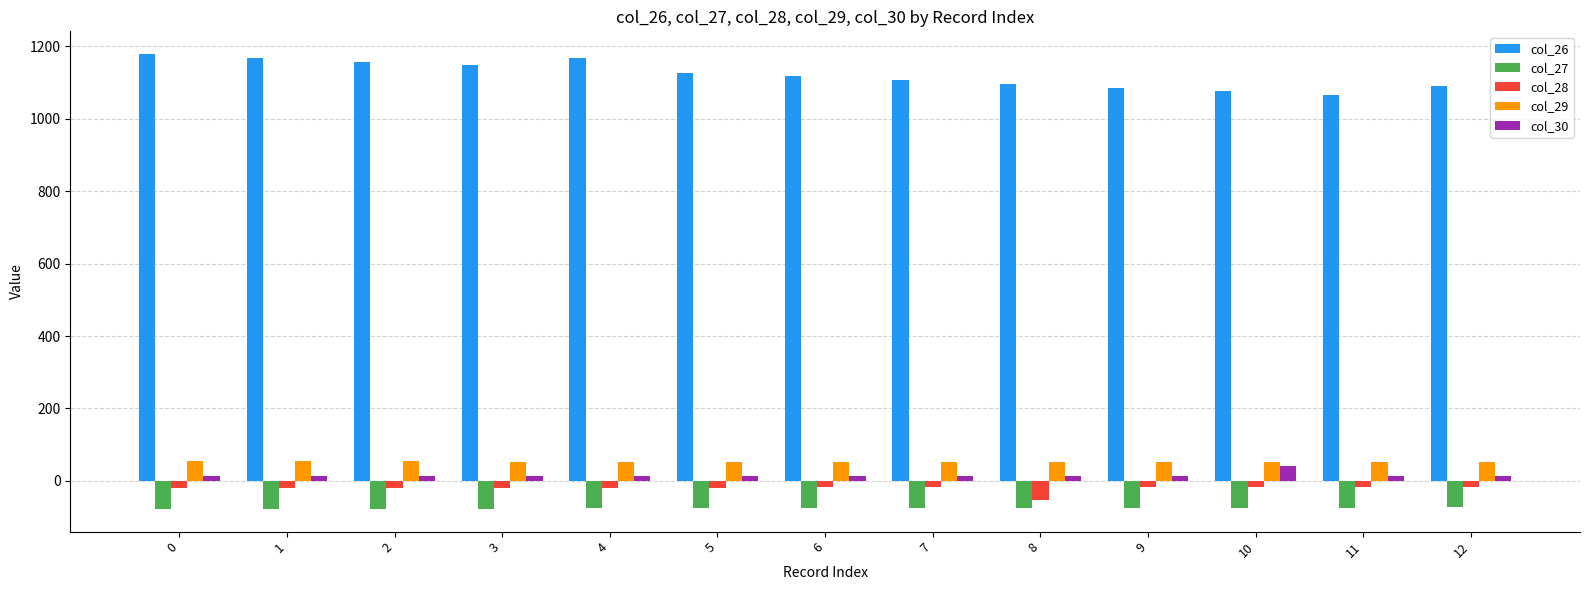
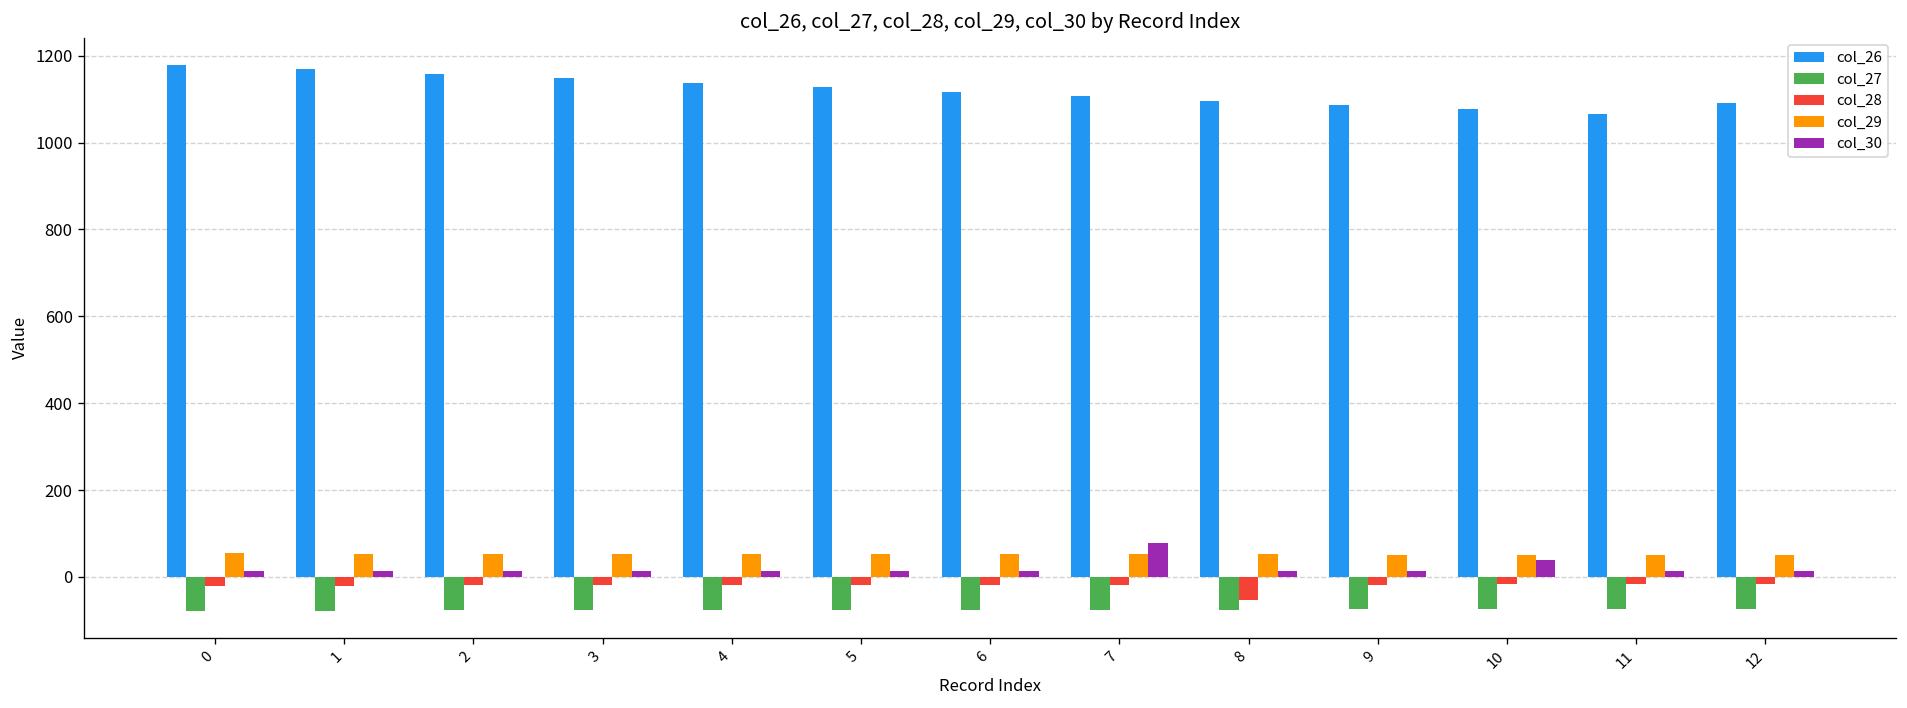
  {
    "col_26": {
      "0": 1180,
      "1": 1170,
      "2": 1160,
      "3": 1150,
-     "4": 1170,
+     "4": 1140,
      "5": 1130,
      "6": 1120,
      "7": 1110,
      "8": 1100,
      "9": 1090,
      "10": 1080,
      "11": 1070,
      "12": 1090
    },
    "col_27": {
      "0": -80,
      "1": -80,
      "2": -80,
      "3": -80,
      "4": -80,
      "5": -80,
      "6": -80,
      "7": -80,
      "8": -70,
      "9": -70,
      "10": -70,
      "11": -70,
      "12": -70
    },
    "col_28": {
      "0": -20,
      "1": -20,
      "2": -20,
      "3": -20,
      "4": -20,
      "5": -20,
      "6": -20,
      "7": -20,
      "8": -50,
      "9": -20,
      "10": -20,
      "11": -20,
      "12": -20
    },
    "col_29": {
      "0": 50,
      "1": 50,
      "2": 50,
      "3": 50,
      "4": 50,
      "5": 50,
      "6": 50,
      "7": 50,
      "8": 50,
      "9": 50,
      "10": 50,
      "11": 50,
      "12": 50
    },
    "col_30": {
      "0": 10,
      "1": 10,
      "2": 10,
      "3": 10,
      "4": 10,
      "5": 10,
      "6": 10,
-     "7": 10,
+     "7": 80,
      "8": 10,
      "9": 10,
      "10": 40,
      "11": 10,
      "12": 10
    }
  }
